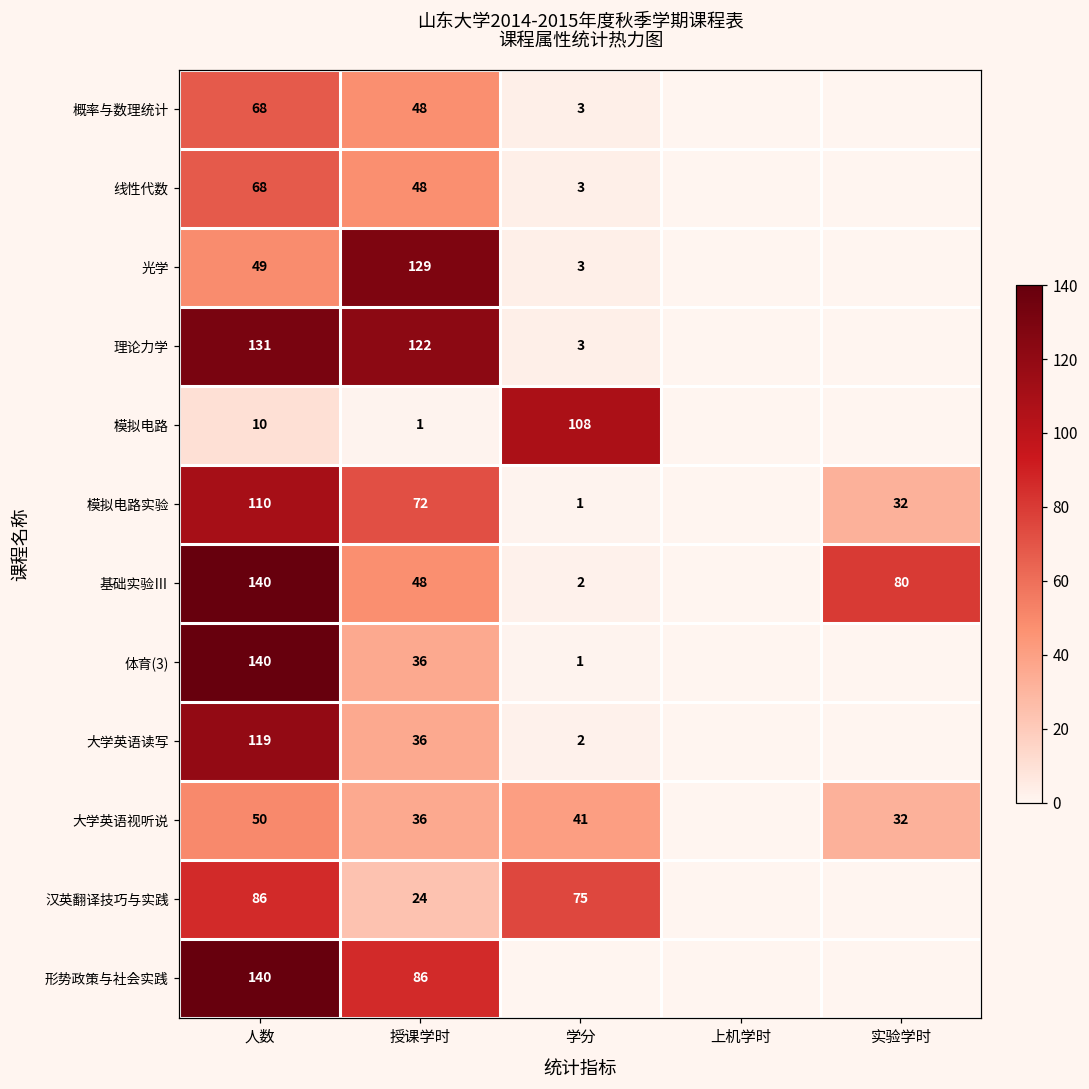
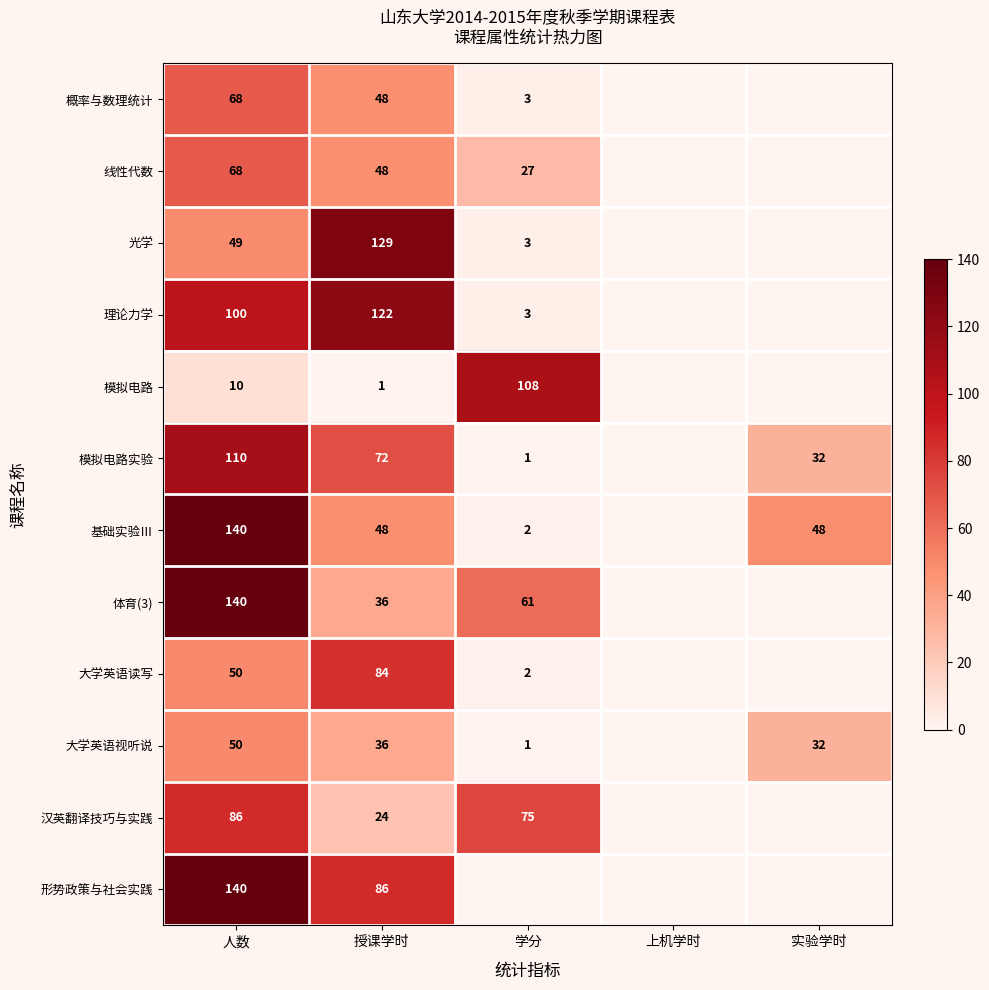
  {
    "概率与数理统计": {
      "人数": 68,
      "授课学时": 48,
      "学分": 3
    },
    "线性代数": {
      "人数": 68,
      "授课学时": 48,
-     "学分": 3
+     "学分": 27
    },
    "光学": {
      "人数": 49,
      "授课学时": 129,
      "学分": 3
    },
    "理论力学": {
-     "人数": 131,
+     "人数": 100,
      "授课学时": 122,
      "学分": 3
    },
    "模拟电路": {
      "人数": 10,
      "授课学时": 1,
      "学分": 108
    },
    "模拟电路实验": {
      "人数": 110,
      "授课学时": 72,
      "学分": 1,
      "实验学时": 32
    },
    "基础实验Ⅲ": {
      "人数": 140,
      "授课学时": 48,
      "学分": 2,
-     "实验学时": 80
+     "实验学时": 48
    },
    "体育(3)": {
      "人数": 140,
      "授课学时": 36,
-     "学分": 1
+     "学分": 61
    },
    "大学英语读写": {
-     "人数": 119,
-     "授课学时": 36,
+     "人数": 50,
+     "授课学时": 84,
      "学分": 2
    },
    "大学英语视听说": {
      "人数": 50,
      "授课学时": 36,
-     "学分": 41,
+     "学分": 1,
      "实验学时": 32
    },
    "汉英翻译技巧与实践": {
      "人数": 86,
      "授课学时": 24,
      "学分": 75
    },
    "形势政策与社会实践": {
      "人数": 140,
      "授课学时": 86
    }
  }
